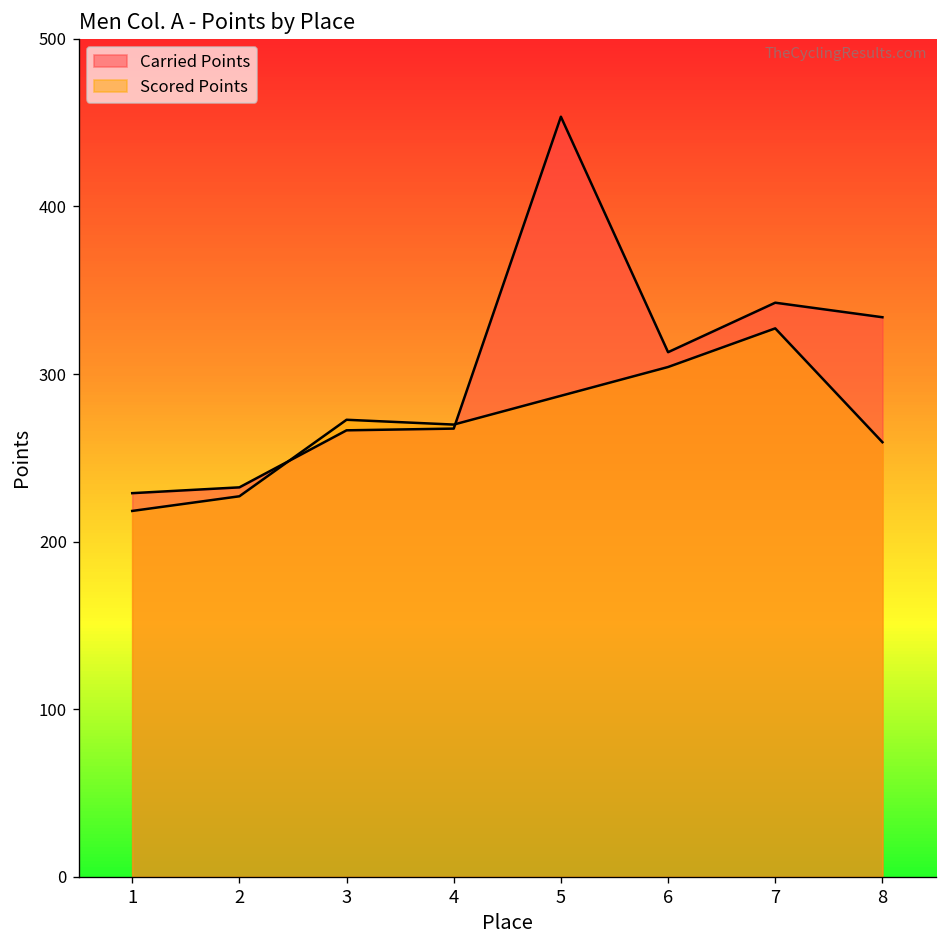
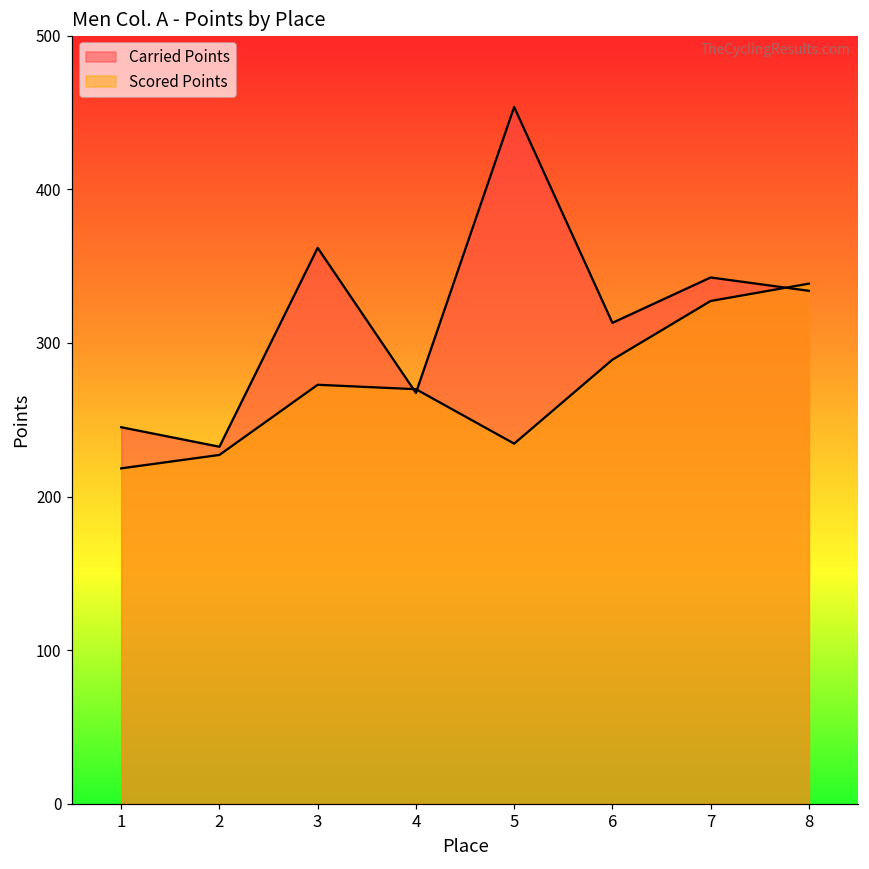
  {
    "Carried Points": {
-     "1": 229,
+     "1": 245,
      "2": 232,
-     "3": 266,
+     "3": 362,
      "4": 267,
      "5": 454,
      "6": 313,
      "7": 343,
      "8": 334
    },
    "Scored Points": {
      "1": 218,
      "2": 227,
      "3": 273,
      "4": 270,
-     "5": 287,
-     "6": 304,
+     "5": 234,
+     "6": 289,
      "7": 327,
-     "8": 259
+     "8": 339
    }
  }
